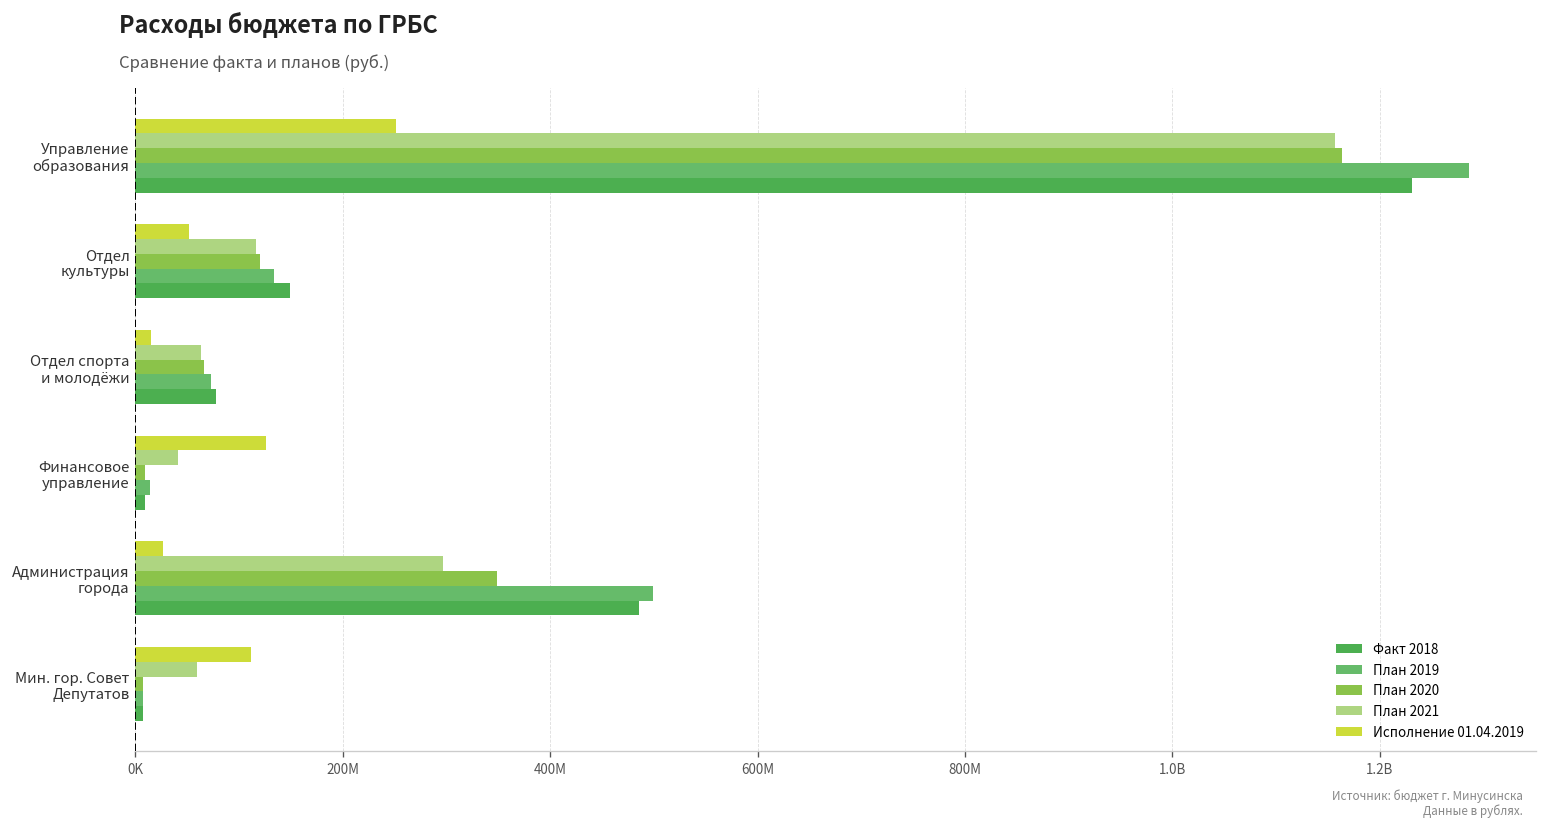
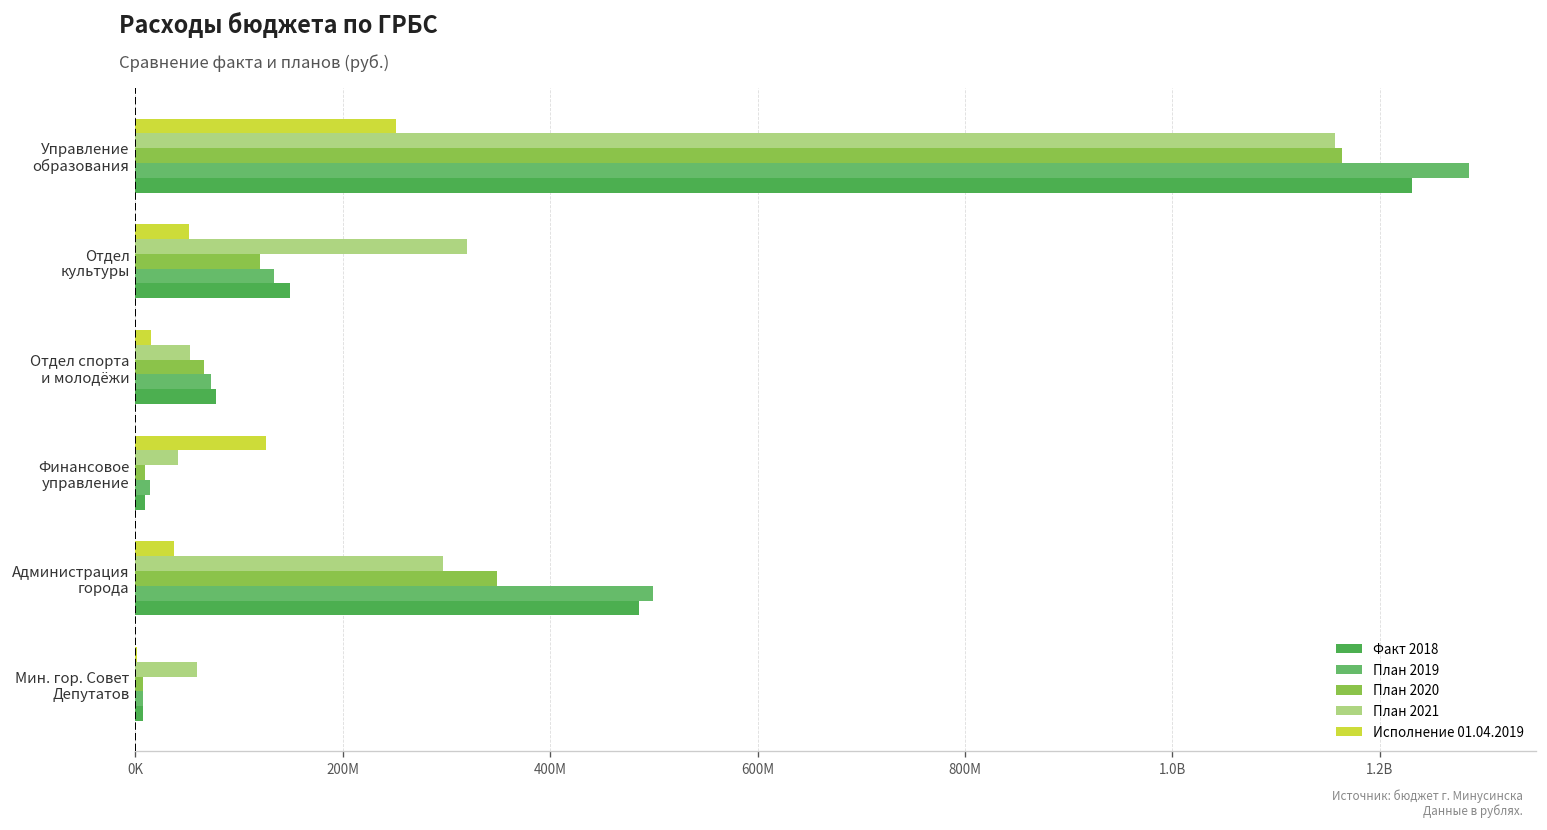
  {
    "План 2021": {
      "Управление образования": 1160000000,
-     "Отдел культуры": 120000000,
-     "Отдел спорта и молодёжи": 60000000,
+     "Отдел культуры": 320000000,
+     "Отдел спорта и молодёжи": 50000000,
      "Финансовое управление": 40000000,
      "Администрация города": 300000000,
      "Мин. гор. Совет Депутатов": 60000000
    },
    "Исполнение 01.04.2019": {
      "Управление образования": 250000000,
      "Отдел культуры": 50000000,
      "Отдел спорта и молодёжи": 20000000,
      "Финансовое управление": 130000000,
-     "Администрация города": 30000000,
-     "Мин. гор. Совет Депутатов": 110000000
+     "Администрация города": 40000000,
+     "Мин. гор. Совет Депутатов": 0
    }
  }
